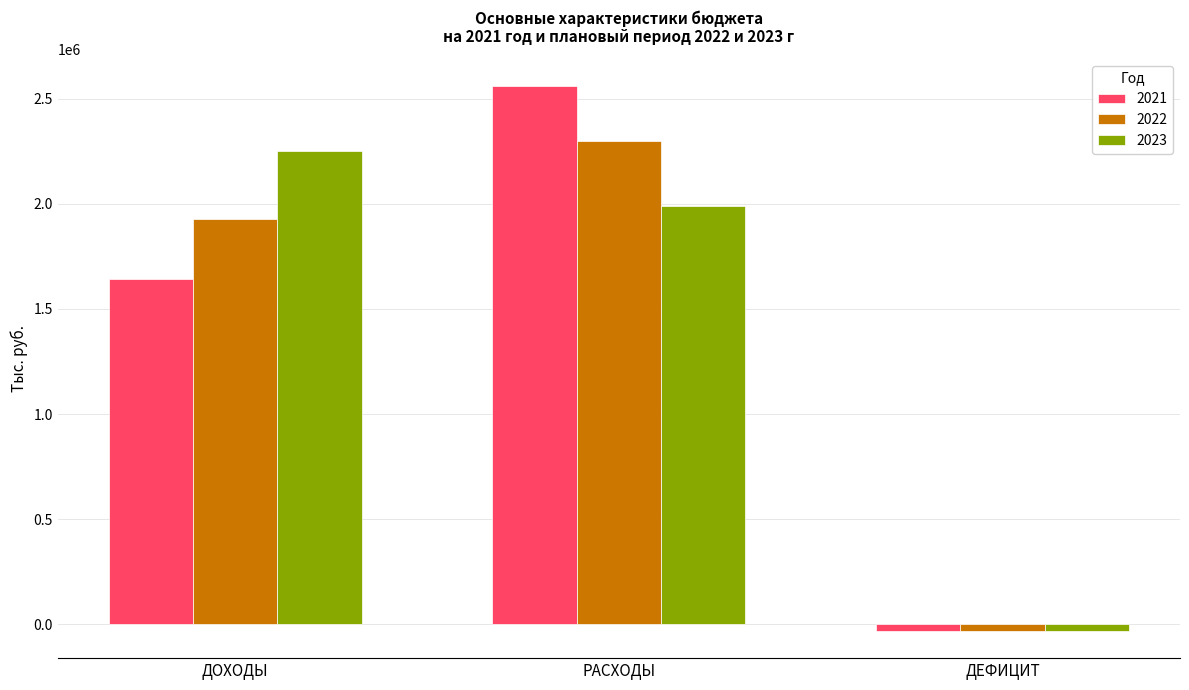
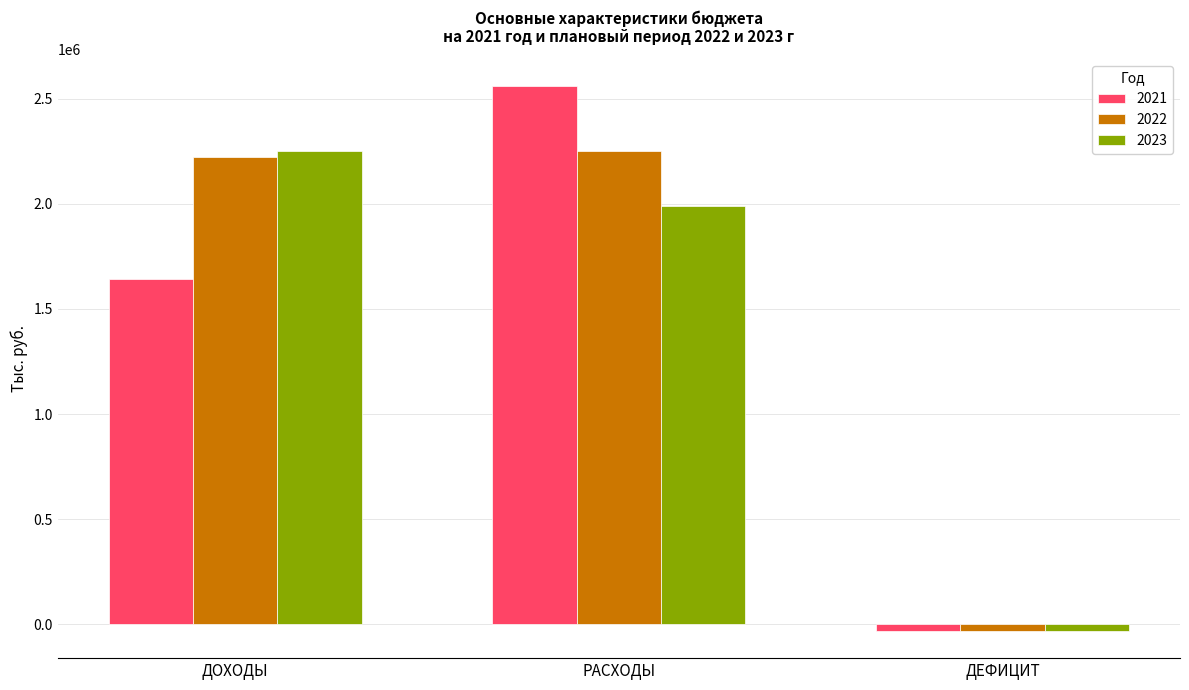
  {
    "2021": {
      "ДОХОДЫ": 1640000,
      "РАСХОДЫ": 2560000,
      "ДЕФИЦИТ": -30000
    },
    "2022": {
-     "ДОХОДЫ": 1930000,
-     "РАСХОДЫ": 2300000,
+     "ДОХОДЫ": 2220000,
+     "РАСХОДЫ": 2250000,
      "ДЕФИЦИТ": -30000
    },
    "2023": {
      "ДОХОДЫ": 2250000,
      "РАСХОДЫ": 1990000,
      "ДЕФИЦИТ": -30000
    }
  }
